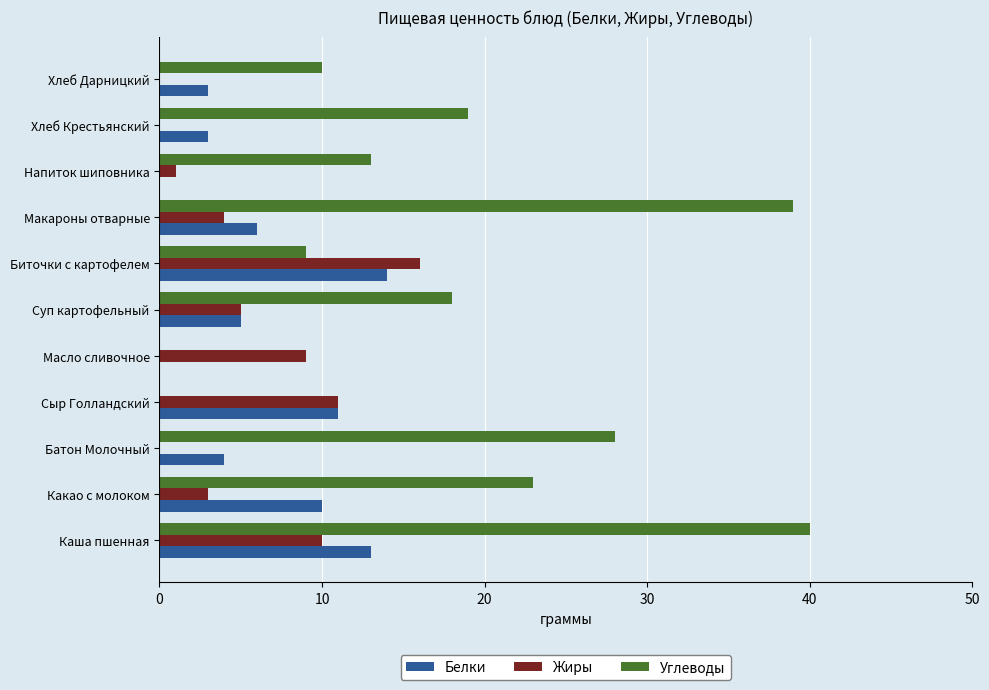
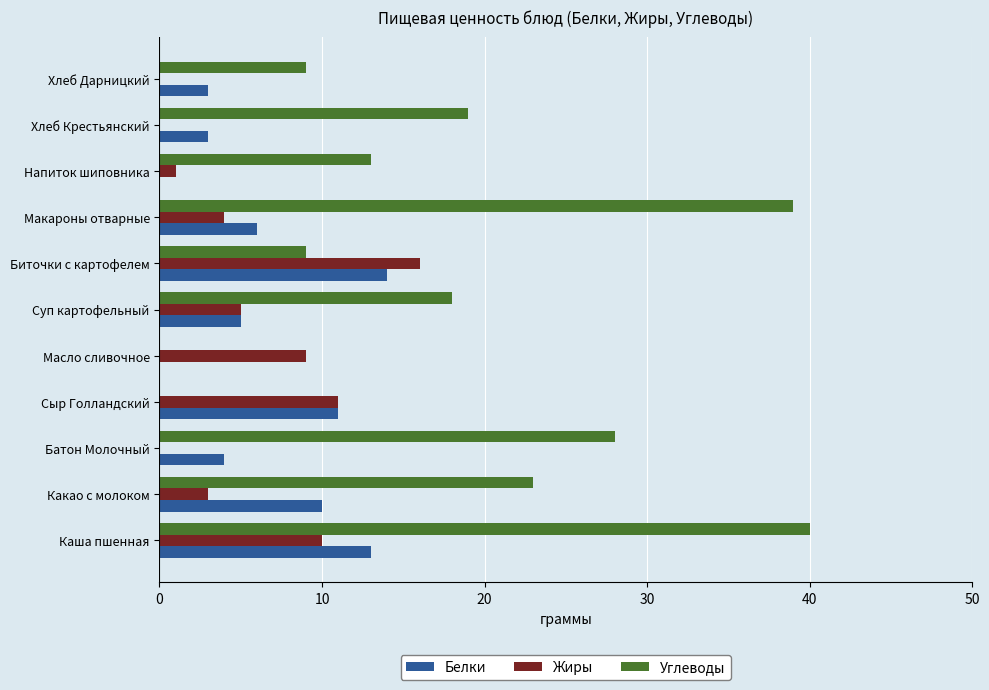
  {
    "Белки": {
      "Хлеб Дарницкий": 3,
      "Хлеб Крестьянский": 3,
      "Напиток шиповника": 0,
      "Макароны отварные": 6,
      "Биточки с картофелем": 14,
      "Суп картофельный": 5,
      "Масло сливочное": 0,
      "Сыр Голландский": 11,
      "Батон Молочный": 4,
      "Какао с молоком": 10,
      "Каша пшенная": 13
    },
    "Жиры": {
      "Хлеб Дарницкий": 0,
      "Хлеб Крестьянский": 0,
      "Напиток шиповника": 1,
      "Макароны отварные": 4,
      "Биточки с картофелем": 16,
      "Суп картофельный": 5,
      "Масло сливочное": 9,
      "Сыр Голландский": 11,
      "Батон Молочный": 0,
      "Какао с молоком": 3,
      "Каша пшенная": 10
    },
    "Углеводы": {
-     "Хлеб Дарницкий": 10,
+     "Хлеб Дарницкий": 9,
      "Хлеб Крестьянский": 19,
      "Напиток шиповника": 13,
      "Макароны отварные": 39,
      "Биточки с картофелем": 9,
      "Суп картофельный": 18,
      "Масло сливочное": 0,
      "Сыр Голландский": 0,
      "Батон Молочный": 28,
      "Какао с молоком": 23,
      "Каша пшенная": 40
    }
  }
